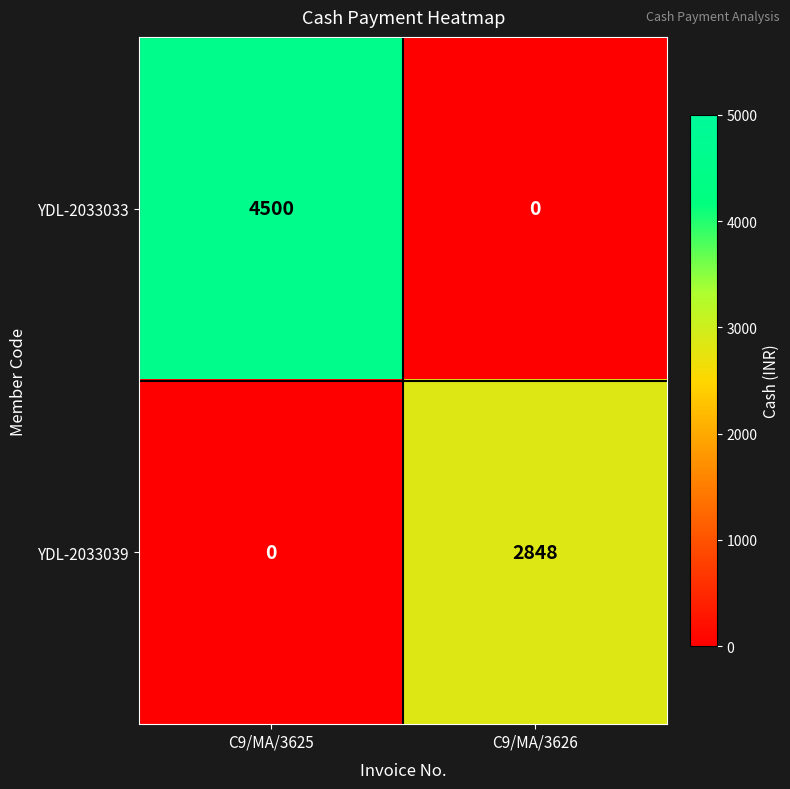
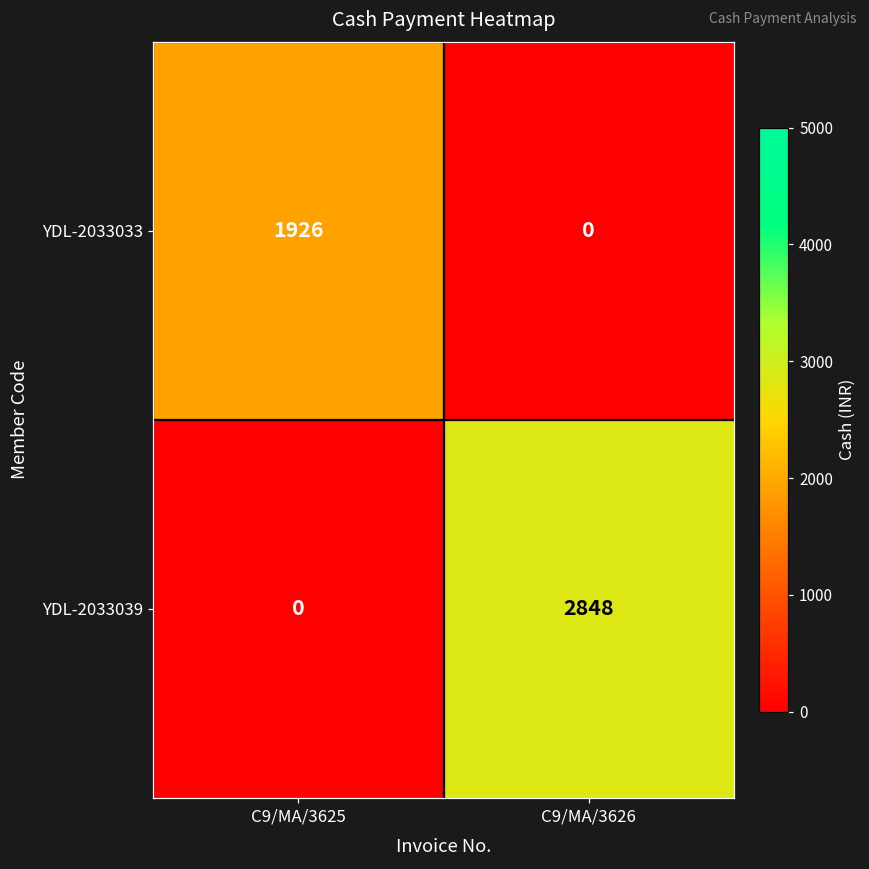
  {
    "YDL-2033033": {
-     "C9/MA/3625": 4500,
+     "C9/MA/3625": 1926,
      "C9/MA/3626": 0
    },
    "YDL-2033039": {
      "C9/MA/3625": 0,
      "C9/MA/3626": 2848
    }
  }
